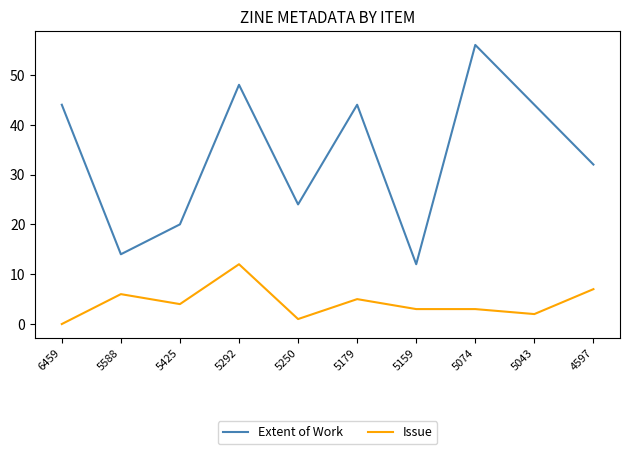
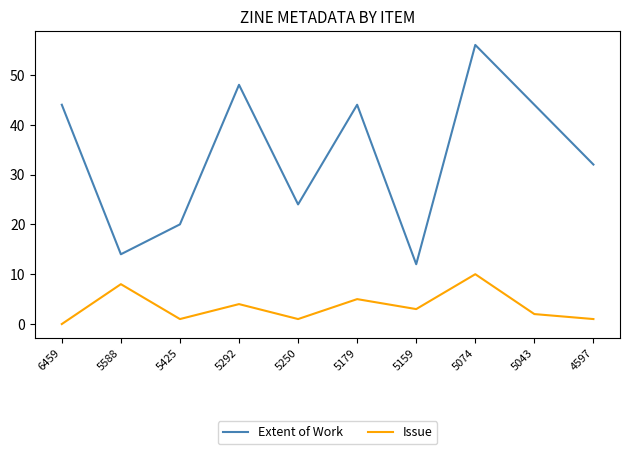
  {
    "Extent of Work": {
      "6459": 44,
      "5588": 14,
      "5425": 20,
      "5292": 48,
      "5250": 24,
      "5179": 44,
      "5159": 12,
      "5074": 56,
      "5043": 44,
      "4597": 32
    },
    "Issue": {
      "6459": 0,
-     "5588": 6,
-     "5425": 4,
-     "5292": 12,
+     "5588": 8,
+     "5425": 1,
+     "5292": 4,
      "5250": 1,
      "5179": 5,
      "5159": 3,
-     "5074": 3,
+     "5074": 10,
      "5043": 2,
-     "4597": 7
+     "4597": 1
    }
  }
